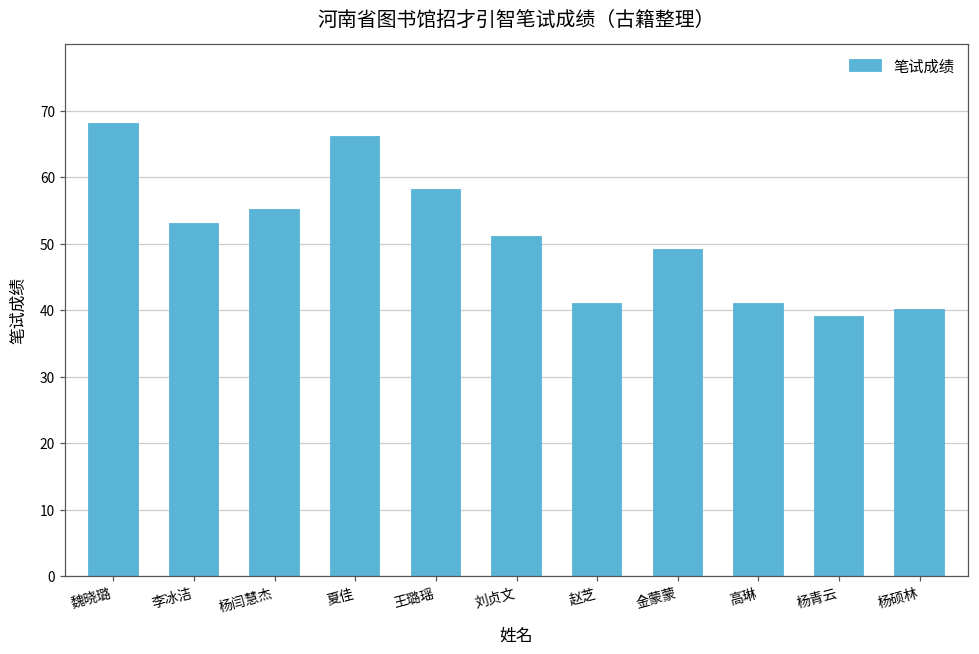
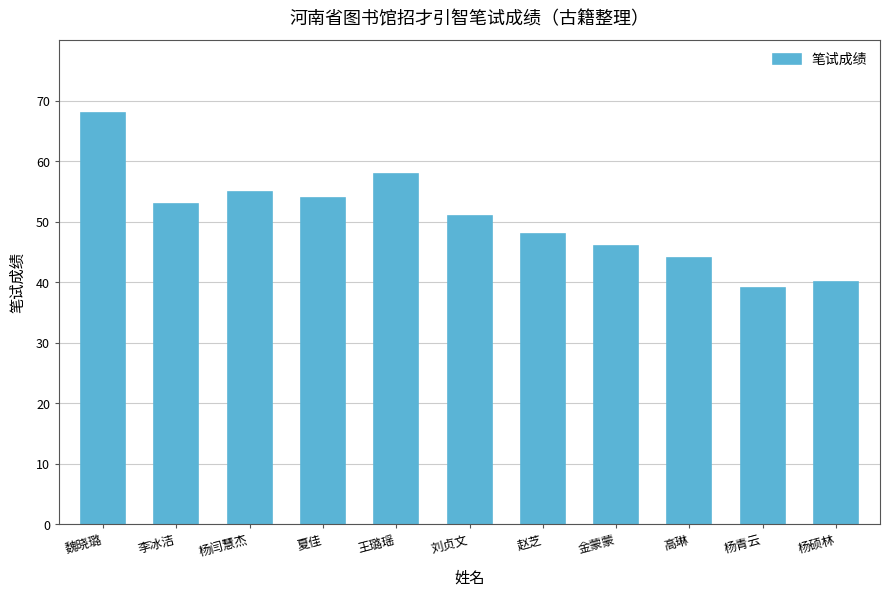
  {
    "魏晓璐": 68,
    "李冰洁": 53,
    "杨闫慧杰": 55,
-   "夏佳": 66,
+   "夏佳": 54,
    "王璐瑶": 58,
    "刘贞文": 51,
-   "赵芝": 41,
-   "金蒙蒙": 49,
-   "高琳": 41,
+   "赵芝": 48,
+   "金蒙蒙": 46,
+   "高琳": 44,
    "杨青云": 39,
    "杨硕林": 40
  }
